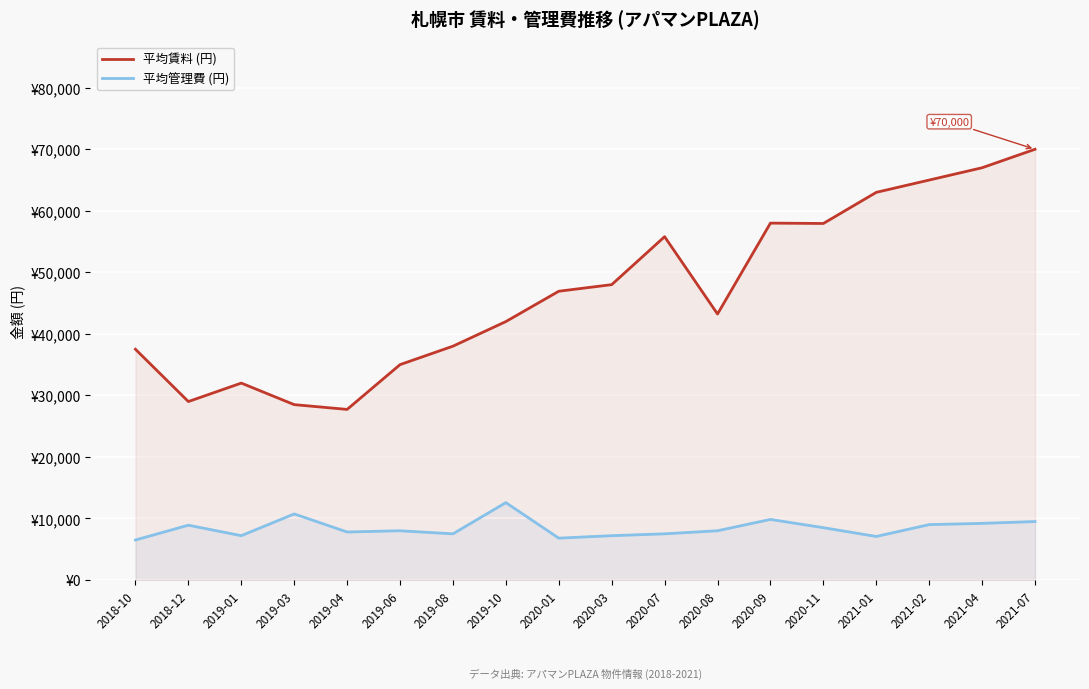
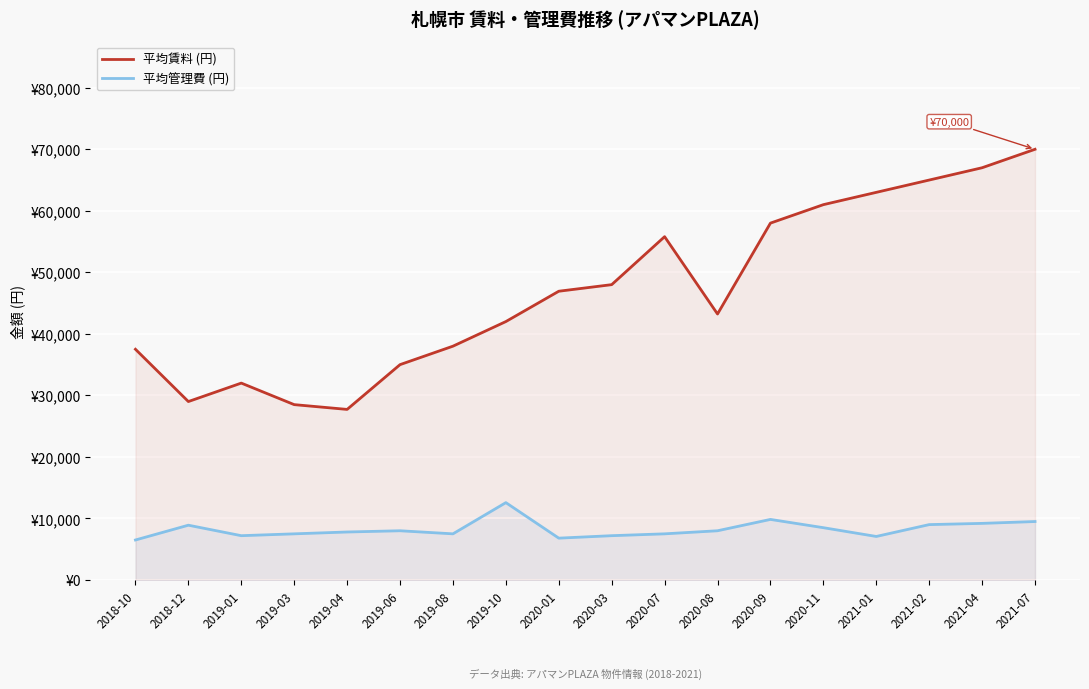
  {
    "平均賃料 (円)": {
      "2018-10": "¥38,000",
      "2018-12": "¥29,000",
      "2019-01": "¥32,000",
      "2019-03": "¥29,000",
      "2019-04": "¥28,000",
      "2019-06": "¥35,000",
      "2019-08": "¥38,000",
      "2019-10": "¥42,000",
      "2020-01": "¥47,000",
      "2020-03": "¥48,000",
      "2020-07": "¥56,000",
      "2020-08": "¥43,000",
      "2020-09": "¥58,000",
-     "2020-11": "¥58,000",
+     "2020-11": "¥61,000",
      "2021-01": "¥63,000",
      "2021-02": "¥65,000",
      "2021-04": "¥67,000"
    },
    "平均管理費 (円)": {
      "2018-10": "¥7,000",
      "2018-12": "¥9,000",
      "2019-01": "¥7,000",
-     "2019-03": "¥11,000",
+     "2019-03": "¥8,000",
      "2019-04": "¥8,000",
      "2019-06": "¥8,000",
      "2019-08": "¥8,000",
      "2019-10": "¥13,000",
      "2020-01": "¥7,000",
      "2020-03": "¥7,000",
      "2020-07": "¥8,000",
      "2020-08": "¥8,000",
      "2020-09": "¥10,000",
      "2020-11": "¥9,000",
      "2021-01": "¥7,000",
      "2021-02": "¥9,000",
      "2021-04": "¥9,000",
      "2021-07": "¥10,000"
    }
  }
